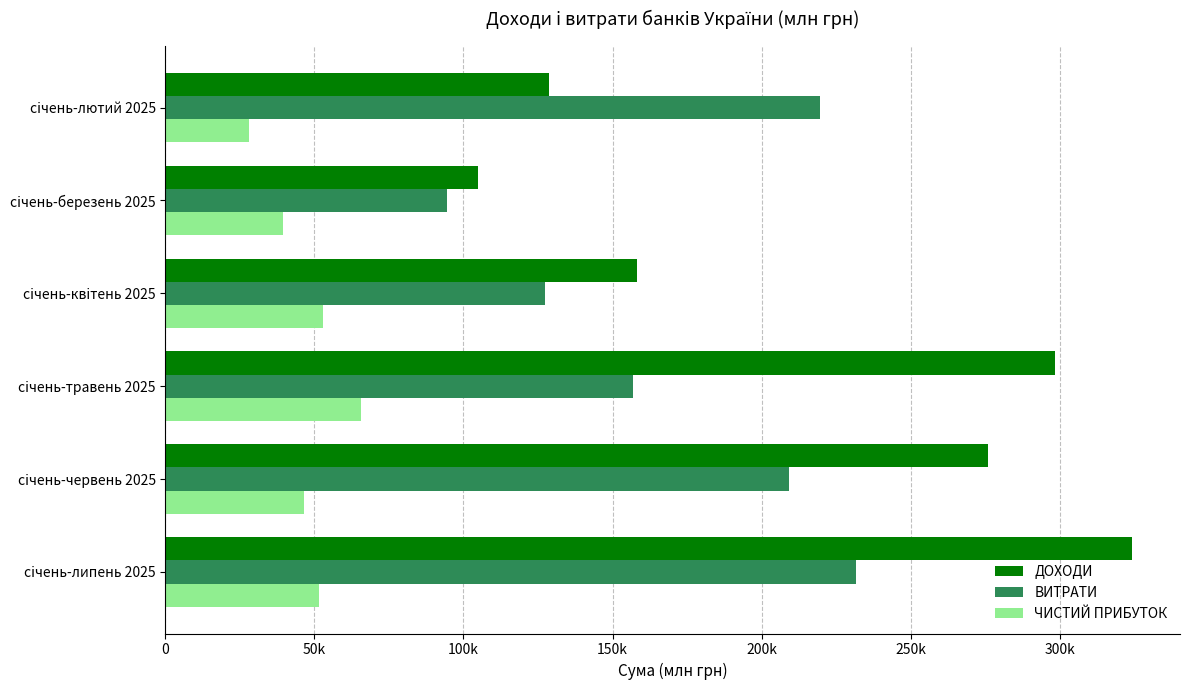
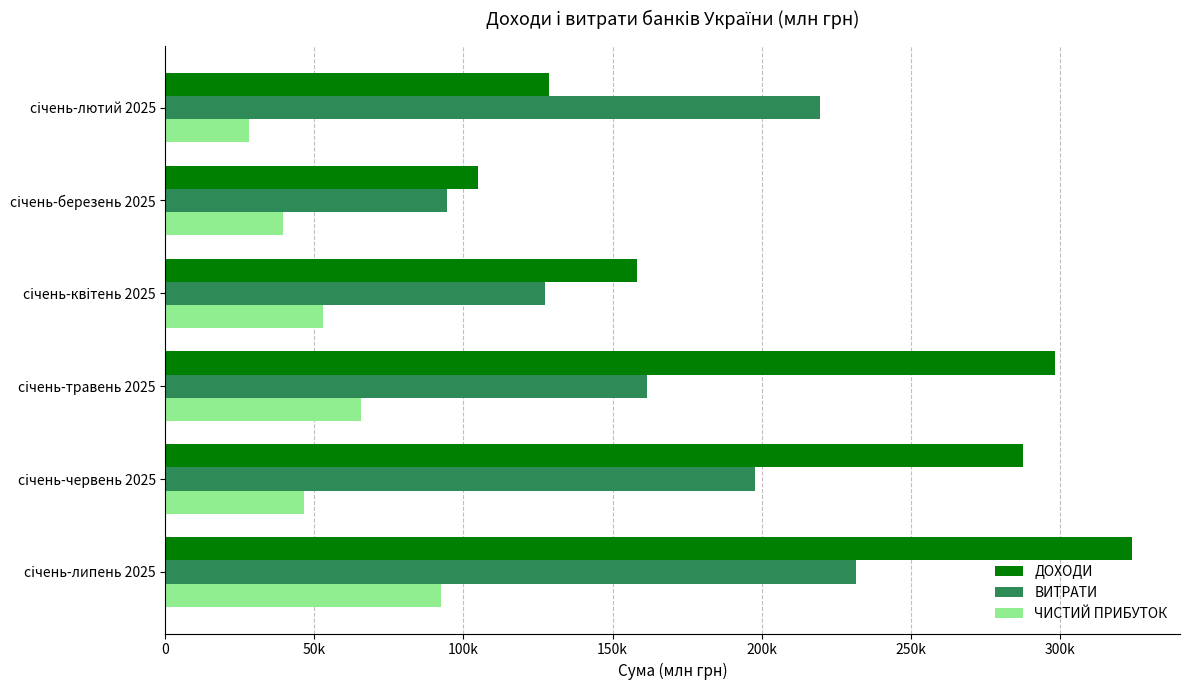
  {
    "ДОХОДИ": {
      "січень-лютий 2025": 129000,
      "січень-березень 2025": 105000,
      "січень-квітень 2025": 158000,
      "січень-травень 2025": 298000,
-     "січень-червень 2025": 276000,
+     "січень-червень 2025": 288000,
      "січень-липень 2025": 324000
    },
    "ВИТРАТИ": {
      "січень-лютий 2025": 220000,
      "січень-березень 2025": 94000,
      "січень-квітень 2025": 127000,
-     "січень-травень 2025": 157000,
-     "січень-червень 2025": 209000,
+     "січень-травень 2025": 162000,
+     "січень-червень 2025": 198000,
      "січень-липень 2025": 232000
    },
    "ЧИСТИЙ ПРИБУТОК": {
      "січень-лютий 2025": 28000,
      "січень-березень 2025": 39000,
      "січень-квітень 2025": 53000,
      "січень-травень 2025": 66000,
      "січень-червень 2025": 47000,
-     "січень-липень 2025": 52000
+     "січень-липень 2025": 92000
    }
  }
